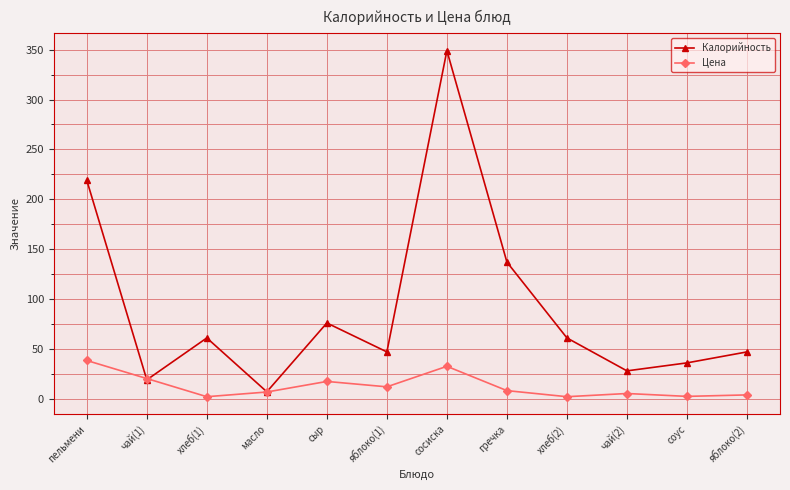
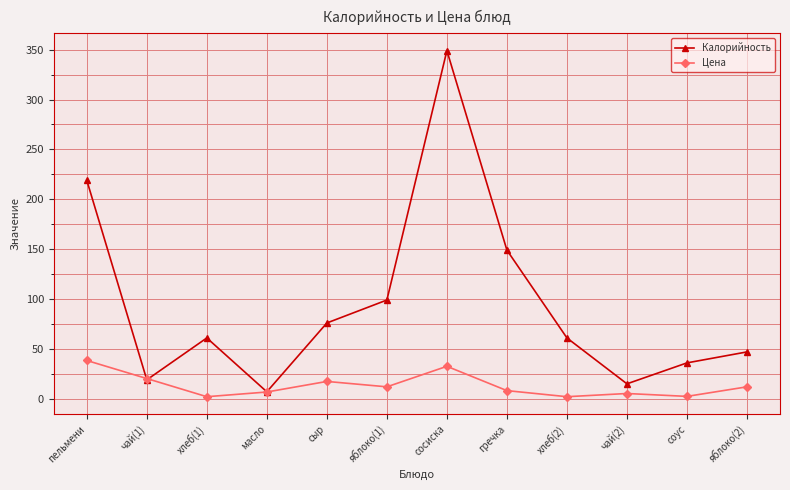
  {
    "Калорийность": {
      "пельмени": 220,
      "хлеб(1)": 60,
      "сыр": 80,
-     "яблоко(1)": 50,
+     "яблоко(1)": 100,
      "сосиска": 350,
-     "гречка": 140,
+     "гречка": 150,
      "хлеб(2)": 60,
-     "чай(2)": 30,
+     "чай(2)": 20,
      "соус": 40,
      "яблоко(2)": 50
    },
    "Цена": {
      "пельмени": 40,
      "хлеб(1)": 0,
      "сыр": 20,
      "яблоко(1)": 10,
      "сосиска": 30,
      "гречка": 10,
      "хлеб(2)": 0,
      "чай(2)": 10,
      "соус": 0,
-     "яблоко(2)": 0
+     "яблоко(2)": 10
    }
  }
